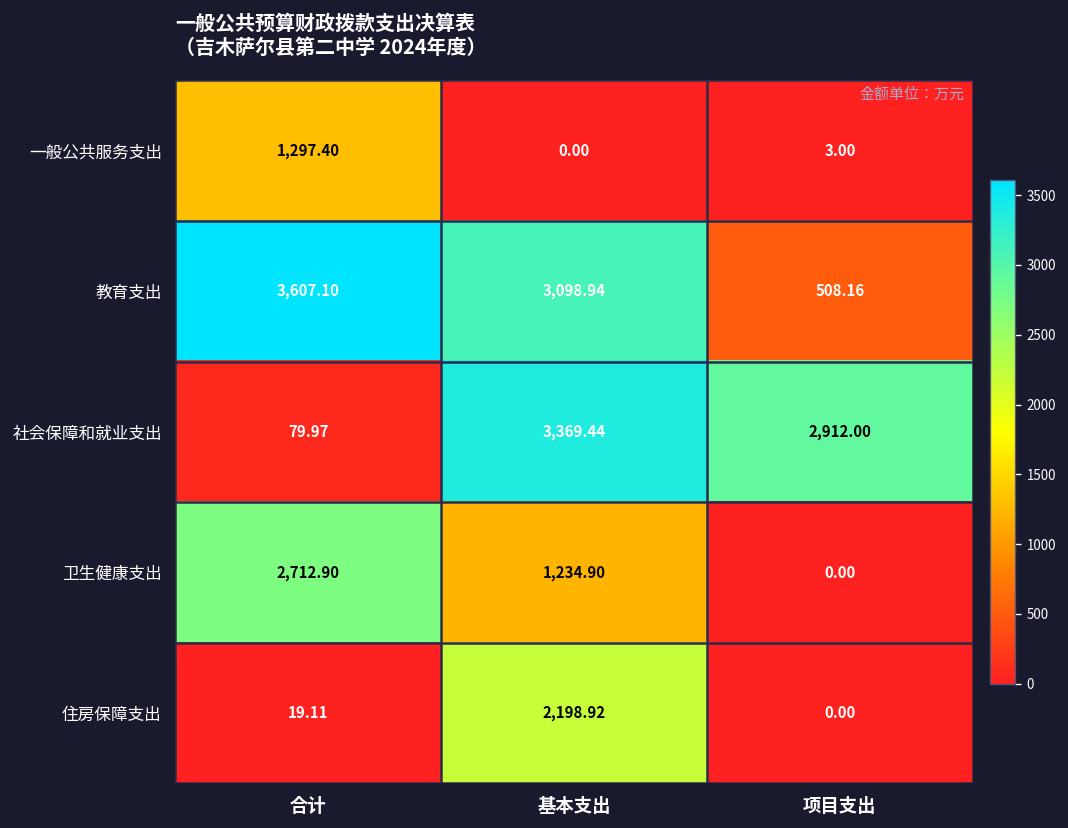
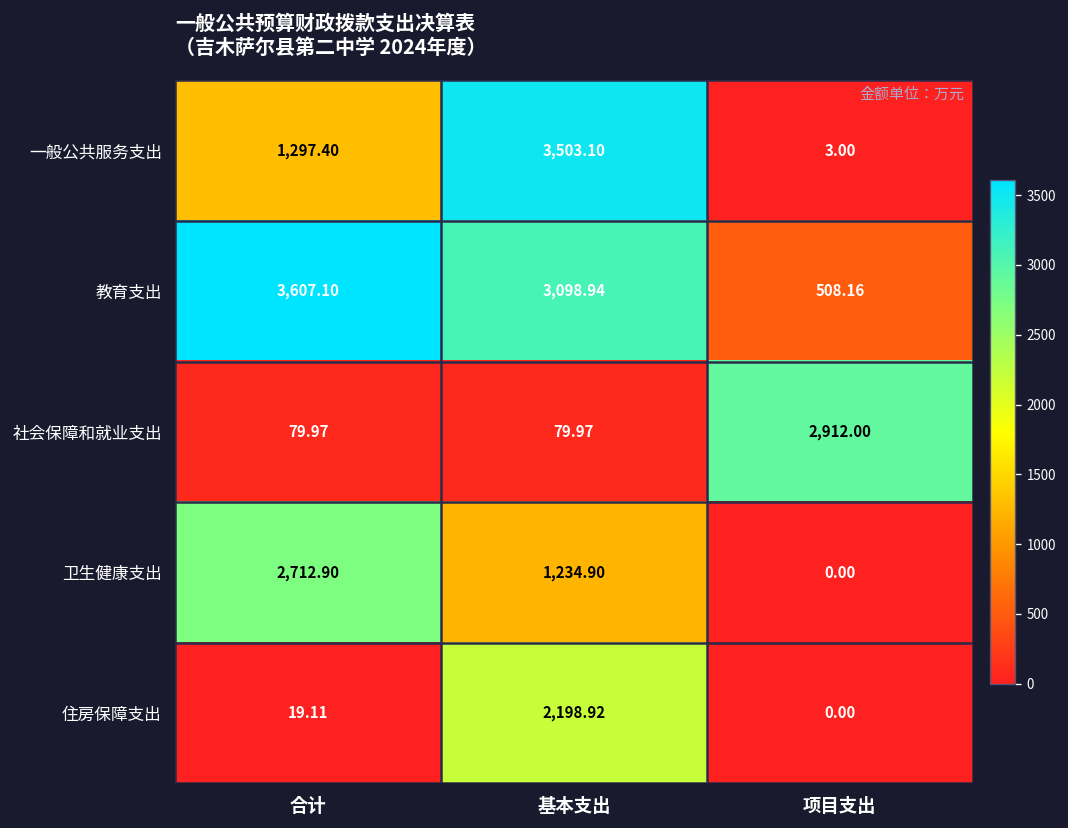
  {
    "一般公共服务支出": {
      "合计": "1,297.40",
-     "基本支出": "0.00"
+     "基本支出": "3,503.10"
    },
    "教育支出": {
      "合计": "3,607.10",
      "基本支出": "3,098.94",
      "项目支出": "508.16"
    },
    "社会保障和就业支出": {
      "合计": "79.97",
-     "基本支出": "3,369.44",
+     "基本支出": "79.97",
      "项目支出": "2,912.00"
    },
    "卫生健康支出": {
      "合计": "2,712.90",
      "基本支出": "1,234.90",
      "项目支出": "0.00"
    },
    "住房保障支出": {
      "合计": "19.11",
      "基本支出": "2,198.92",
      "项目支出": "0.00"
    }
  }
